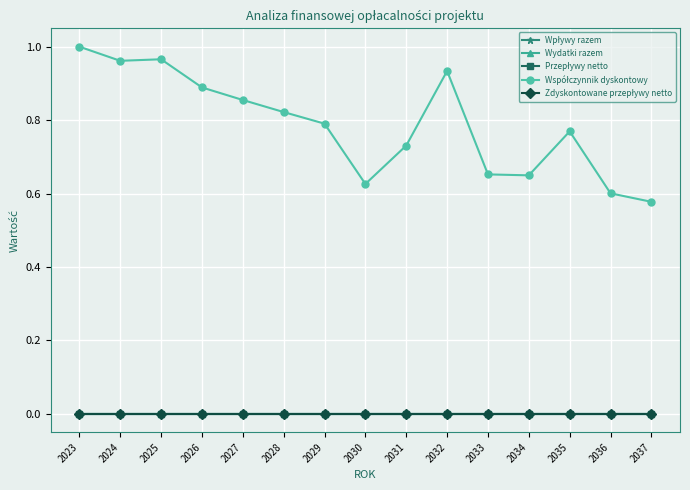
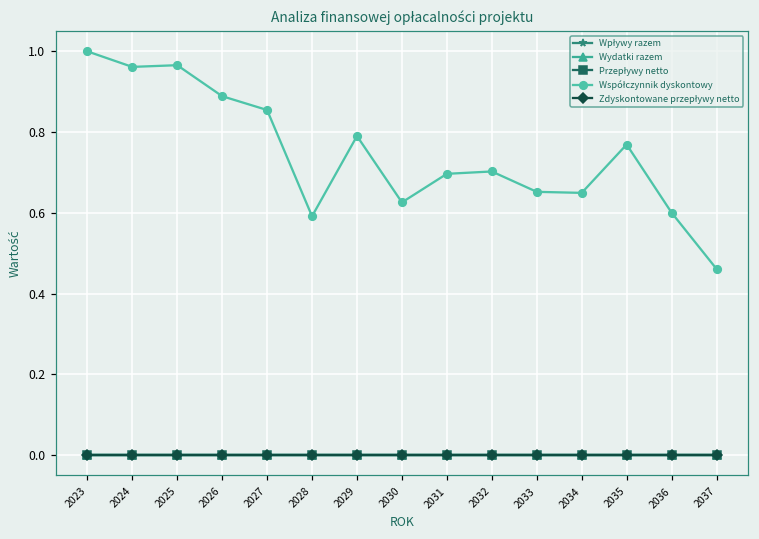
  {
    "Zdyskontowane przepływy netto": {
      "2023": 0.00,
      "2024": 0.00,
      "2025": 0.00,
      "2026": 0.00,
      "2027": 0.00,
      "2028": 0.00,
      "2029": 0.00,
      "2030": 0.00,
      "2031": 0.00,
      "2032": 0.00,
      "2033": 0.00,
      "2034": 0.00,
      "2035": 0.00,
      "2036": 0.00,
      "2037": 0.00
    },
    "Współczynnik dyskontowy": {
      "2023": 1.00,
      "2024": 0.96,
      "2025": 0.97,
      "2026": 0.89,
      "2027": 0.85,
-     "2028": 0.82,
+     "2028": 0.59,
      "2029": 0.79,
      "2030": 0.63,
-     "2031": 0.73,
-     "2032": 0.93,
+     "2031": 0.70,
+     "2032": 0.70,
      "2033": 0.65,
      "2034": 0.65,
      "2035": 0.77,
      "2036": 0.60,
-     "2037": 0.58
+     "2037": 0.46
    }
  }
